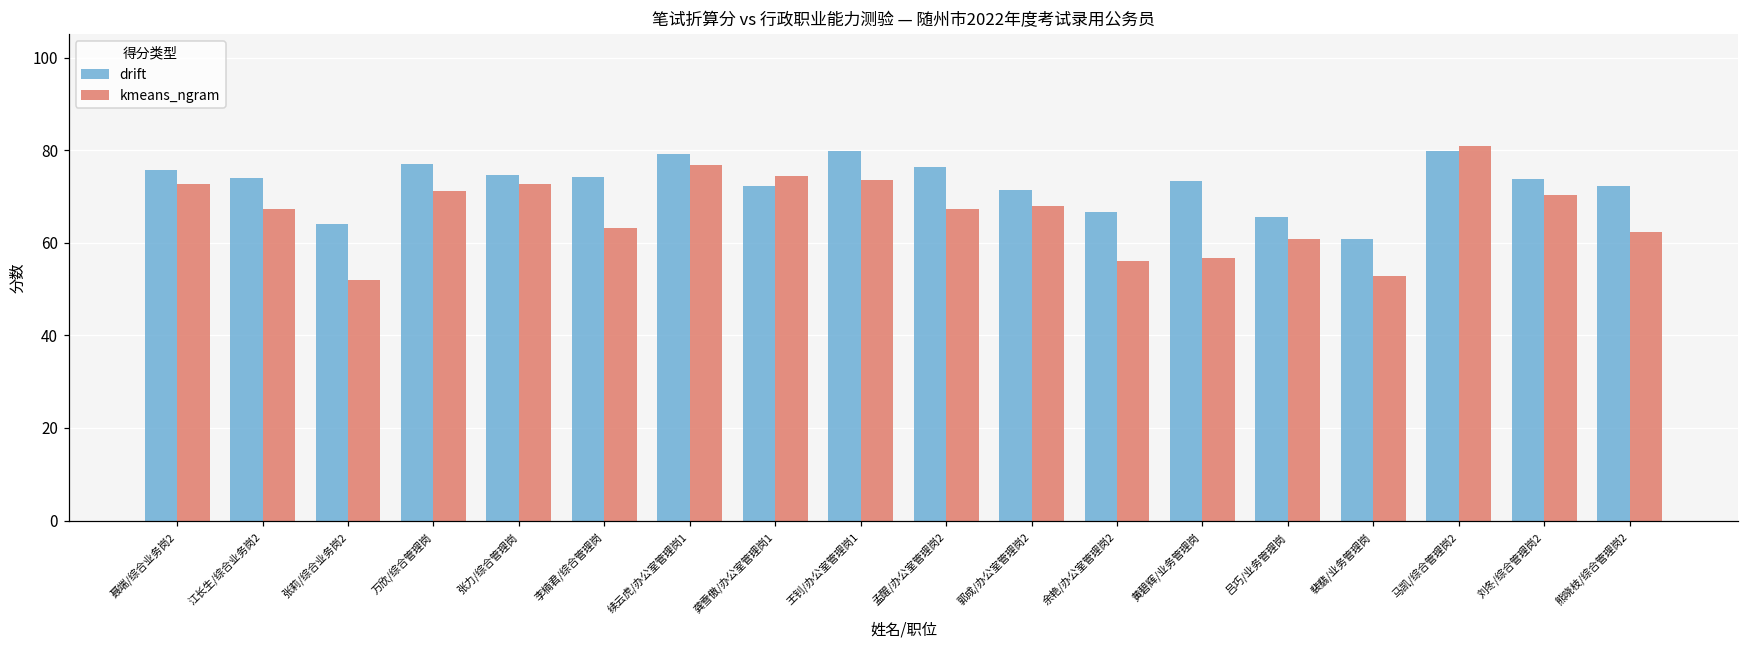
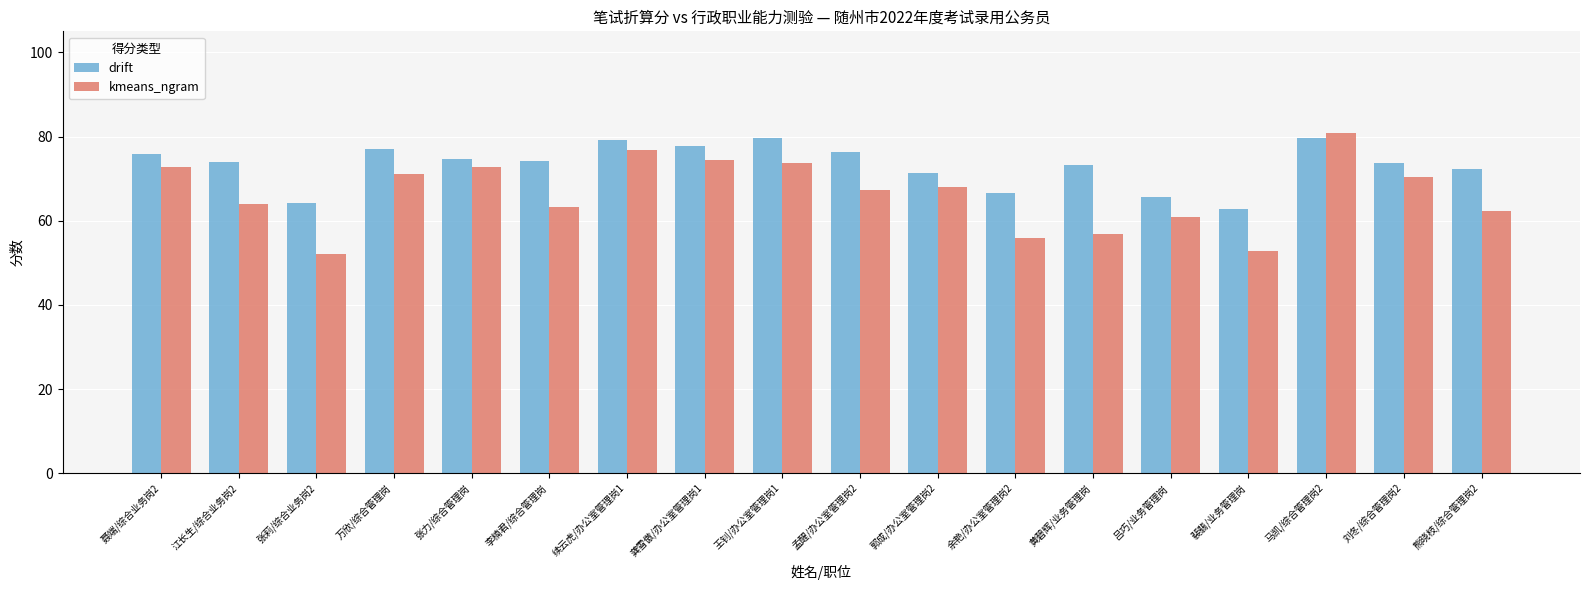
  {
    "drift": {
      "聂端/综合业务岗2": 76,
      "江长生/综合业务岗2": 74,
      "张莉/综合业务岗2": 64,
      "万欣/综合管理岗": 77,
      "张力/综合管理岗": 75,
      "李楠君/综合管理岗": 74,
      "续云虎/办公室管理岗1": 79,
-     "龚雪傲/办公室管理岗1": 72,
+     "龚雪傲/办公室管理岗1": 78,
      "王钊/办公室管理岗1": 80,
      "孟醒/办公室管理岗2": 76,
      "郭成/办公室管理岗2": 71,
      "余艳/办公室管理岗2": 67,
      "黄碧辉/业务管理岗": 73,
      "吕巧/业务管理岗": 66,
-     "裴翡/业务管理岗": 61,
+     "裴翡/业务管理岗": 63,
      "马凯/综合管理岗2": 80,
      "刘冬/综合管理岗2": 74,
      "熊晓枝/综合管理岗2": 72
    },
    "kmeans_ngram": {
      "聂端/综合业务岗2": 73,
-     "江长生/综合业务岗2": 67,
+     "江长生/综合业务岗2": 64,
      "张莉/综合业务岗2": 52,
      "万欣/综合管理岗": 71,
      "张力/综合管理岗": 73,
      "李楠君/综合管理岗": 63,
      "续云虎/办公室管理岗1": 77,
      "龚雪傲/办公室管理岗1": 74,
      "王钊/办公室管理岗1": 74,
      "孟醒/办公室管理岗2": 67,
      "郭成/办公室管理岗2": 68,
      "余艳/办公室管理岗2": 56,
      "黄碧辉/业务管理岗": 57,
      "吕巧/业务管理岗": 61,
      "裴翡/业务管理岗": 53,
      "马凯/综合管理岗2": 81,
      "刘冬/综合管理岗2": 70,
      "熊晓枝/综合管理岗2": 62
    }
  }
